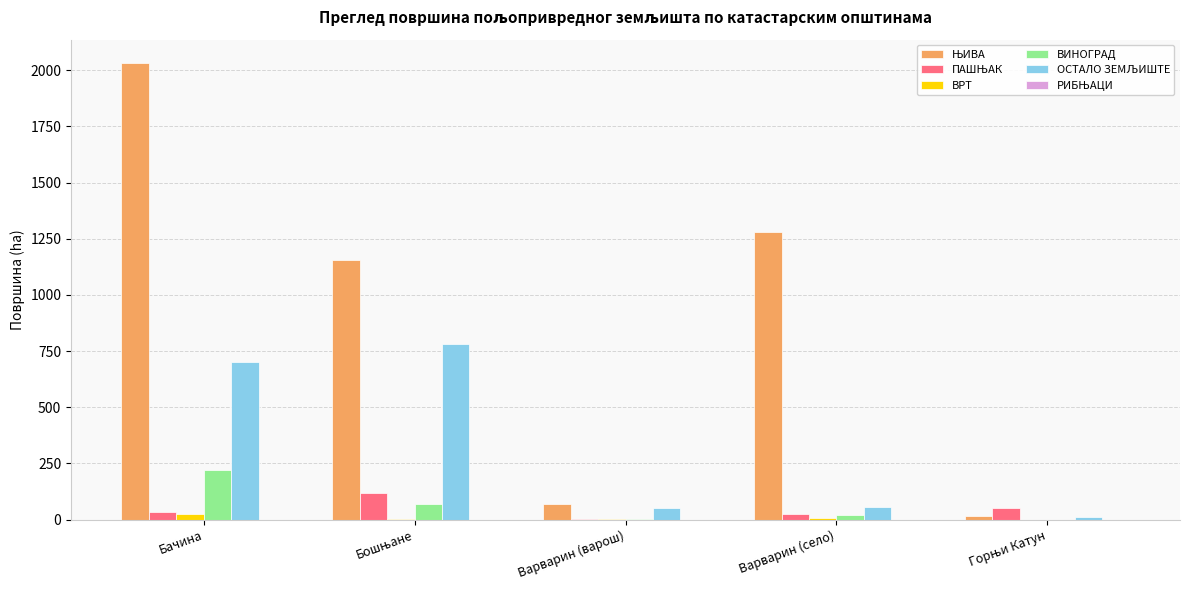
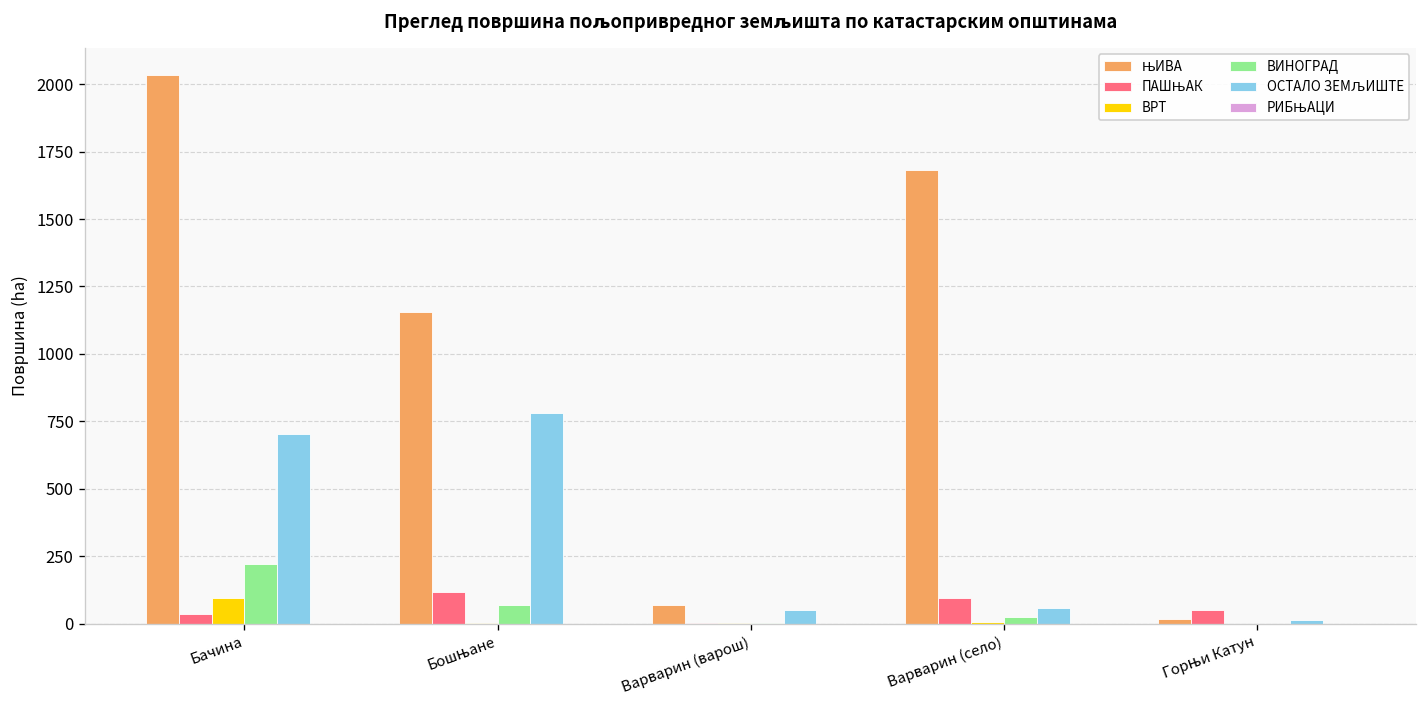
  {
    "ЊИВА": {
      "Бачина": 2030,
      "Бошњане": 1150,
      "Варварин (варош)": 70,
-     "Варварин (село)": 1280,
+     "Варварин (село)": 1680,
      "Горњи Катун": 20
    },
    "ПАШЊАК": {
      "Бачина": 30,
      "Бошњане": 120,
-     "Варварин (село)": 30,
+     "Варварин (село)": 100,
      "Горњи Катун": 50
    },
    "ВРТ": {
-     "Бачина": 30,
+     "Бачина": 90,
      "Горњи Катун": 0
    },
    "ВИНОГРАД": {
      "Бачина": 220,
      "Бошњане": 70,
      "Варварин (село)": 20,
      "Горњи Катун": 0
    },
    "ОСТАЛО ЗЕМЉИШТЕ": {
      "Бачина": 700,
      "Бошњане": 780,
      "Варварин (варош)": 50,
      "Варварин (село)": 60,
      "Горњи Катун": 10
    },
    "РИБЊАЦИ": {
      "Бачина": 0,
      "Бошњане": 0,
      "Варварин (варош)": 0,
      "Варварин (село)": 0,
      "Горњи Катун": 0
    }
  }
